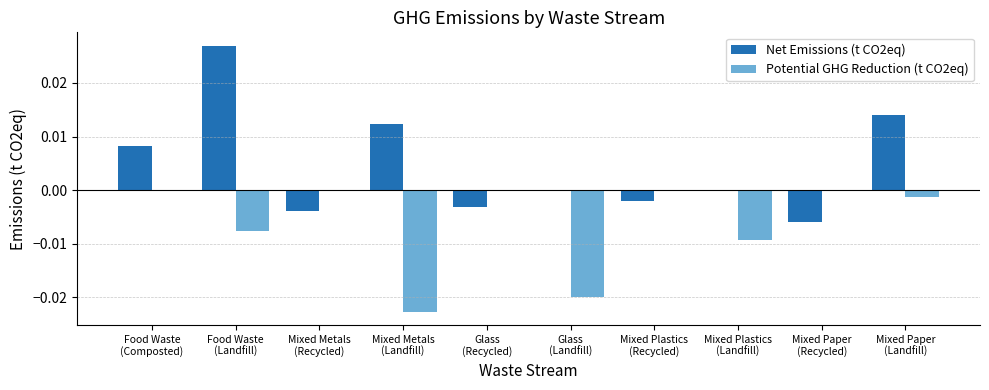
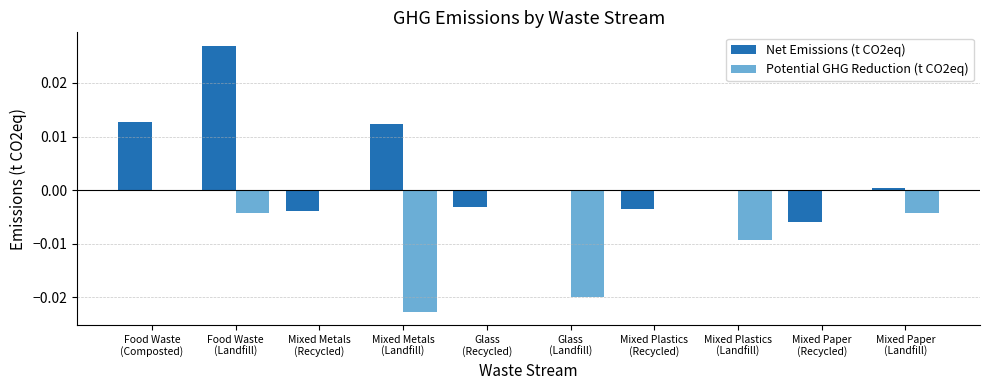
  {
    "Net Emissions (t CO2eq)": {
-     "Food Waste (Composted)": 0.008,
+     "Food Waste (Composted)": 0.013,
      "Food Waste (Landfill)": 0.027,
      "Mixed Metals (Recycled)": -0.004,
      "Mixed Metals (Landfill)": 0.012,
      "Glass (Recycled)": -0.003,
-     "Mixed Plastics (Recycled)": -0.002,
+     "Mixed Plastics (Recycled)": -0.004,
      "Mixed Paper (Recycled)": -0.006,
-     "Mixed Paper (Landfill)": 0.014
+     "Mixed Paper (Landfill)": 0.000
    },
    "Potential GHG Reduction (t CO2eq)": {
      "Food Waste (Composted)": 0.000,
-     "Food Waste (Landfill)": -0.008,
+     "Food Waste (Landfill)": -0.004,
      "Mixed Metals (Recycled)": 0.000,
      "Mixed Metals (Landfill)": -0.023,
      "Glass (Recycled)": 0.000,
      "Glass (Landfill)": -0.020,
      "Mixed Plastics (Recycled)": 0.000,
      "Mixed Plastics (Landfill)": -0.009,
      "Mixed Paper (Recycled)": 0.000,
-     "Mixed Paper (Landfill)": -0.001
+     "Mixed Paper (Landfill)": -0.004
    }
  }
